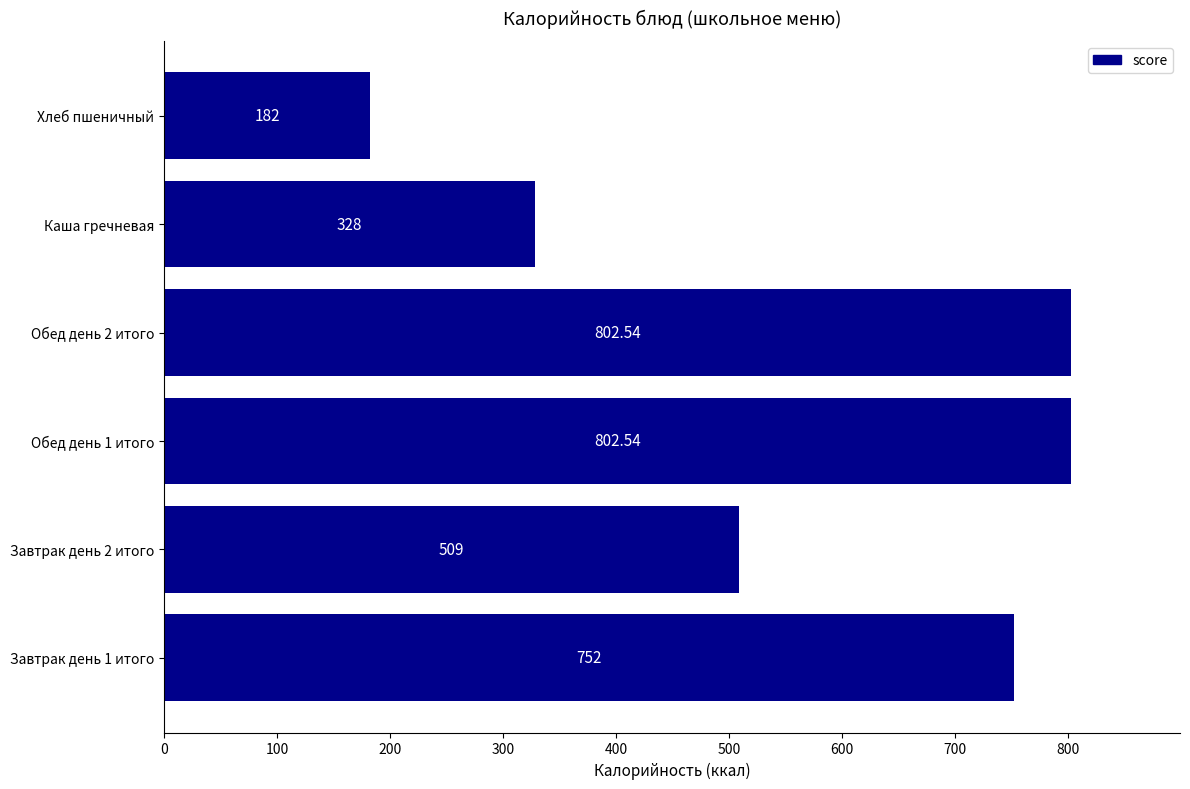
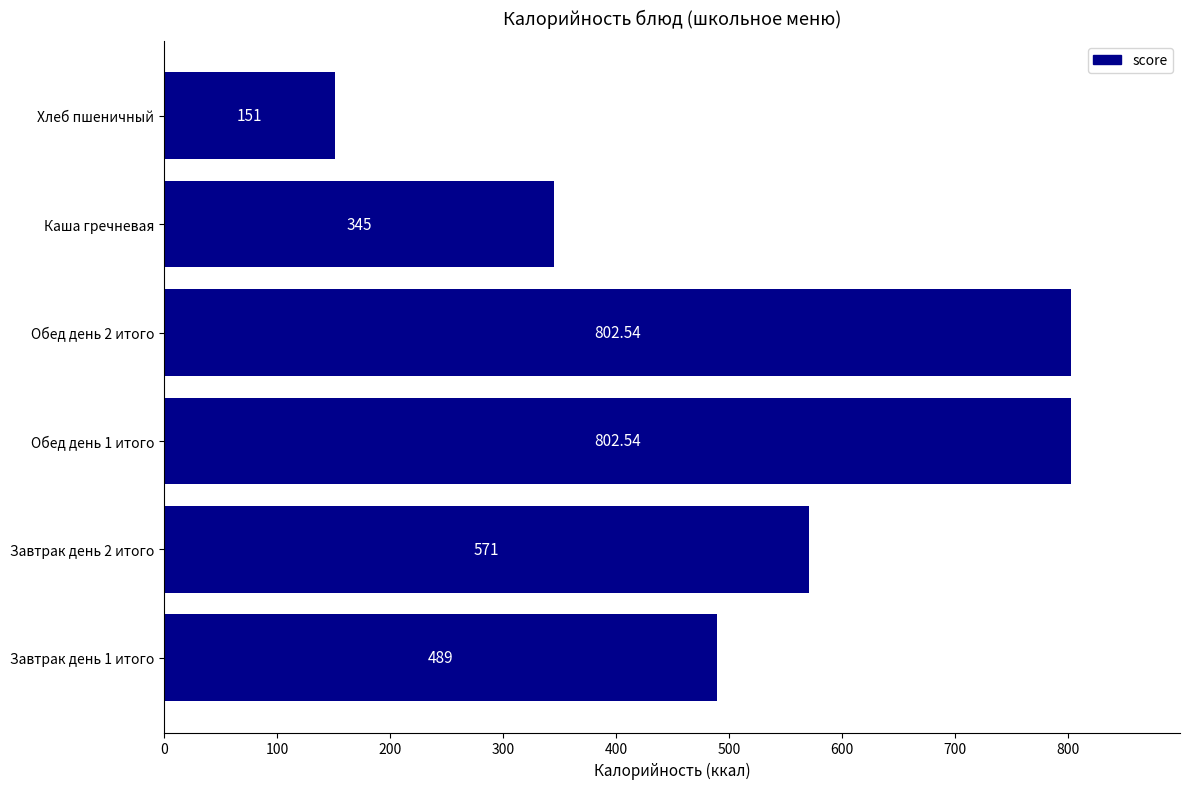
  {
-   "Хлеб пшеничный": 182,
-   "Каша гречневая": 328,
+   "Хлеб пшеничный": 151,
+   "Каша гречневая": 345,
    "Обед день 2 итого": 802.54,
    "Обед день 1 итого": 802.54,
-   "Завтрак день 2 итого": 509,
-   "Завтрак день 1 итого": 752
+   "Завтрак день 2 итого": 571,
+   "Завтрак день 1 итого": 489
  }
